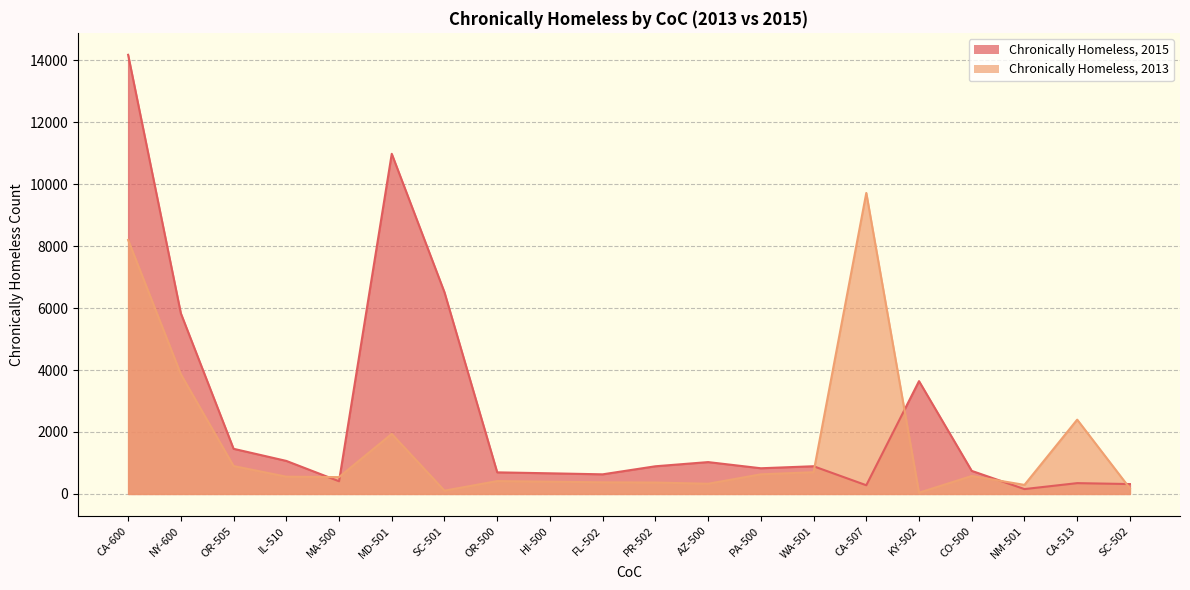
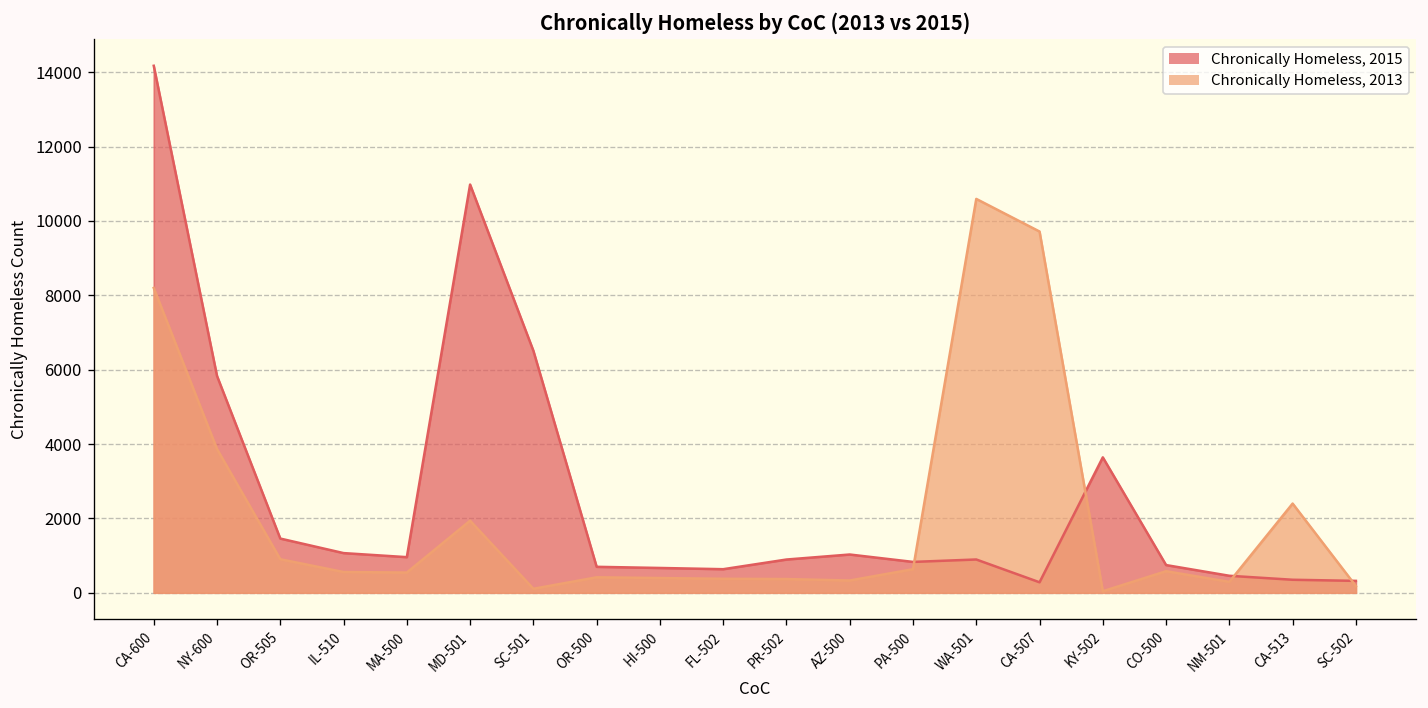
  {
    "Chronically Homeless, 2015": {
      "CA-600": 14200,
      "NY-600": 5800,
      "OR-505": 1500,
      "IL-510": 1100,
-     "MA-500": 400,
+     "MA-500": 1000,
      "MD-501": 11000,
      "SC-501": 6500,
      "OR-500": 700,
      "HI-500": 700,
      "FL-502": 600,
      "PR-502": 900,
      "AZ-500": 1000,
      "PA-500": 800,
      "WA-501": 900,
      "CA-507": 300,
      "KY-502": 3600,
      "CO-500": 700,
-     "NM-501": 200,
+     "NM-501": 500,
      "CA-513": 300,
      "SC-502": 300
    },
    "Chronically Homeless, 2013": {
      "CA-600": 8200,
      "NY-600": 3900,
      "OR-505": 900,
      "IL-510": 600,
      "MA-500": 500,
      "MD-501": 1900,
      "SC-501": 100,
      "OR-500": 400,
      "HI-500": 400,
      "FL-502": 400,
      "PR-502": 400,
      "AZ-500": 300,
      "PA-500": 600,
-     "WA-501": 700,
+     "WA-501": 10600,
      "CA-507": 9700,
      "KY-502": 0,
      "CO-500": 600,
      "NM-501": 300,
      "CA-513": 2400,
      "SC-502": 200
    }
  }
